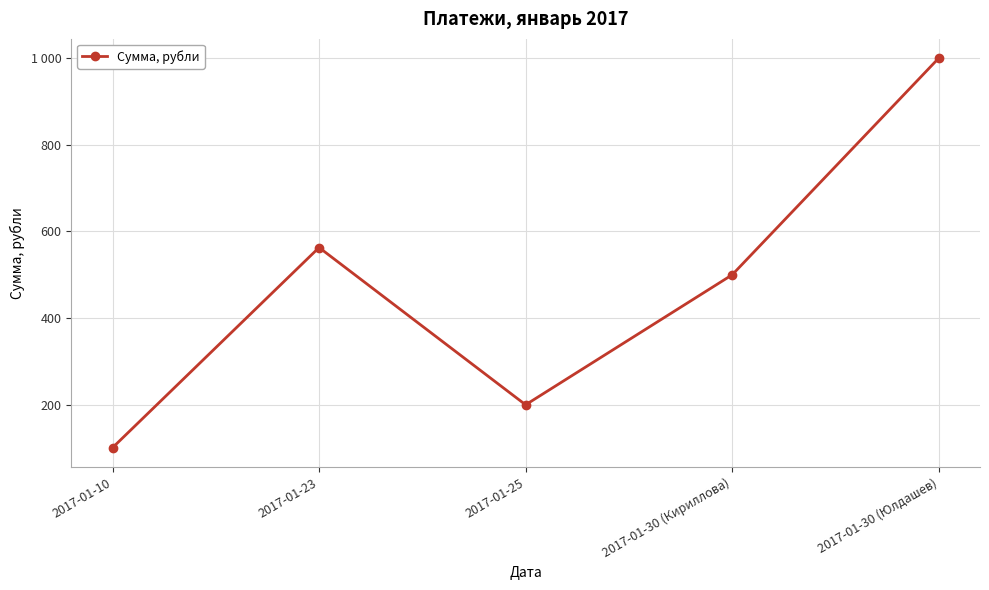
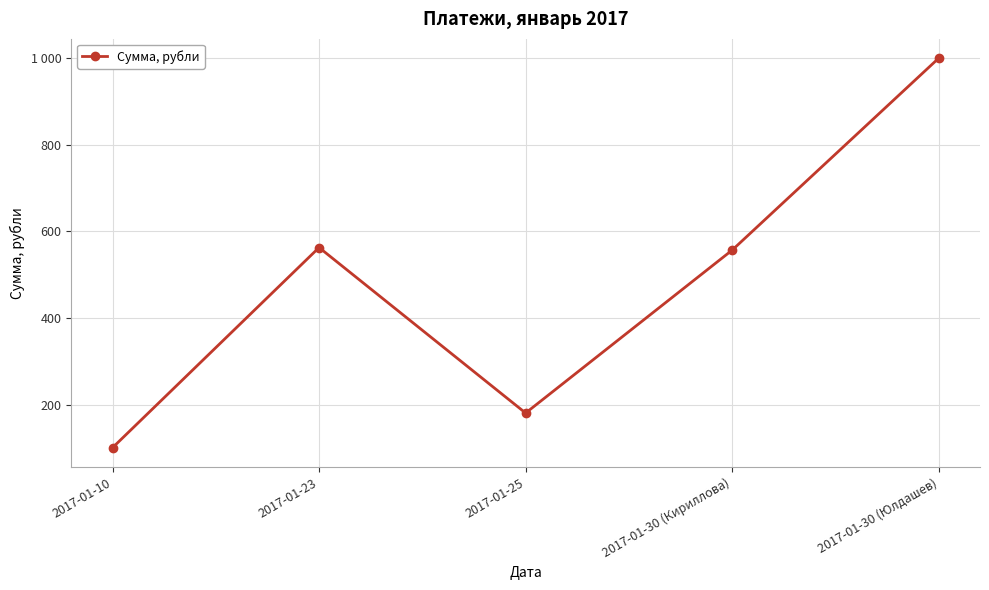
  {
    "2017-01-10": 100,
    "2017-01-23": 560,
-   "2017-01-25": 200,
-   "2017-01-30 (Кириллова)": 500,
+   "2017-01-25": 180,
+   "2017-01-30 (Кириллова)": 560,
    "2017-01-30 (Юлдашев)": 1000
  }
